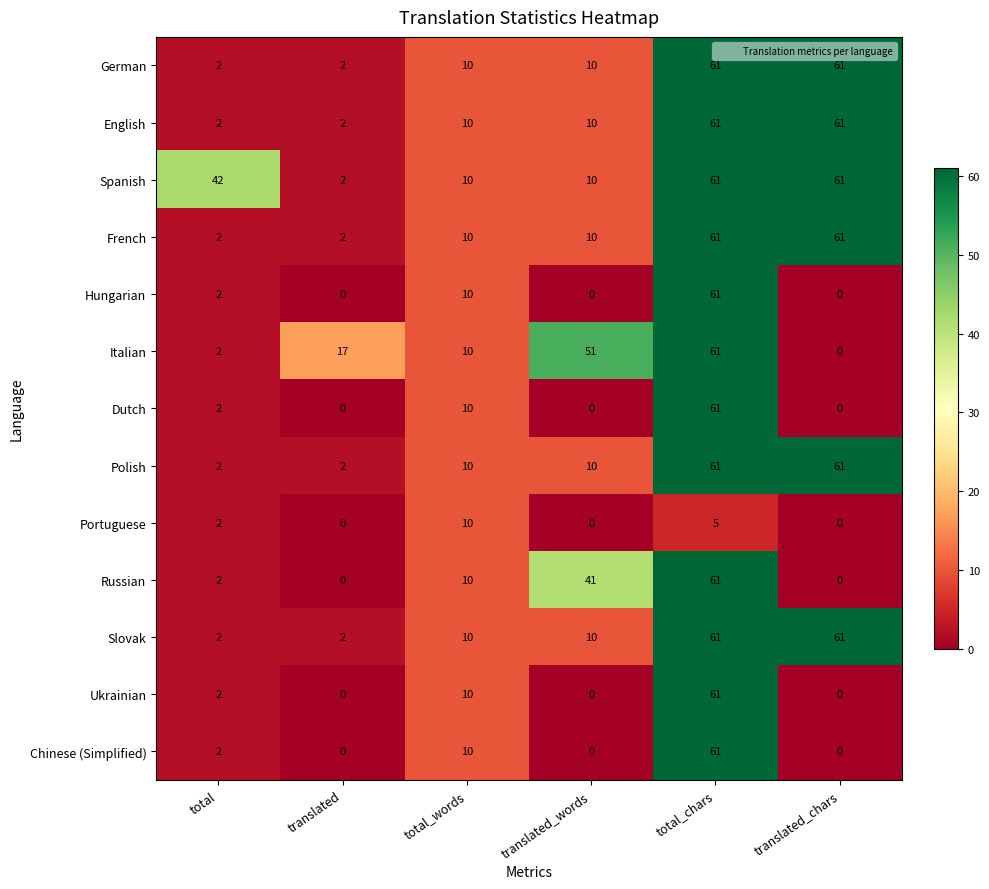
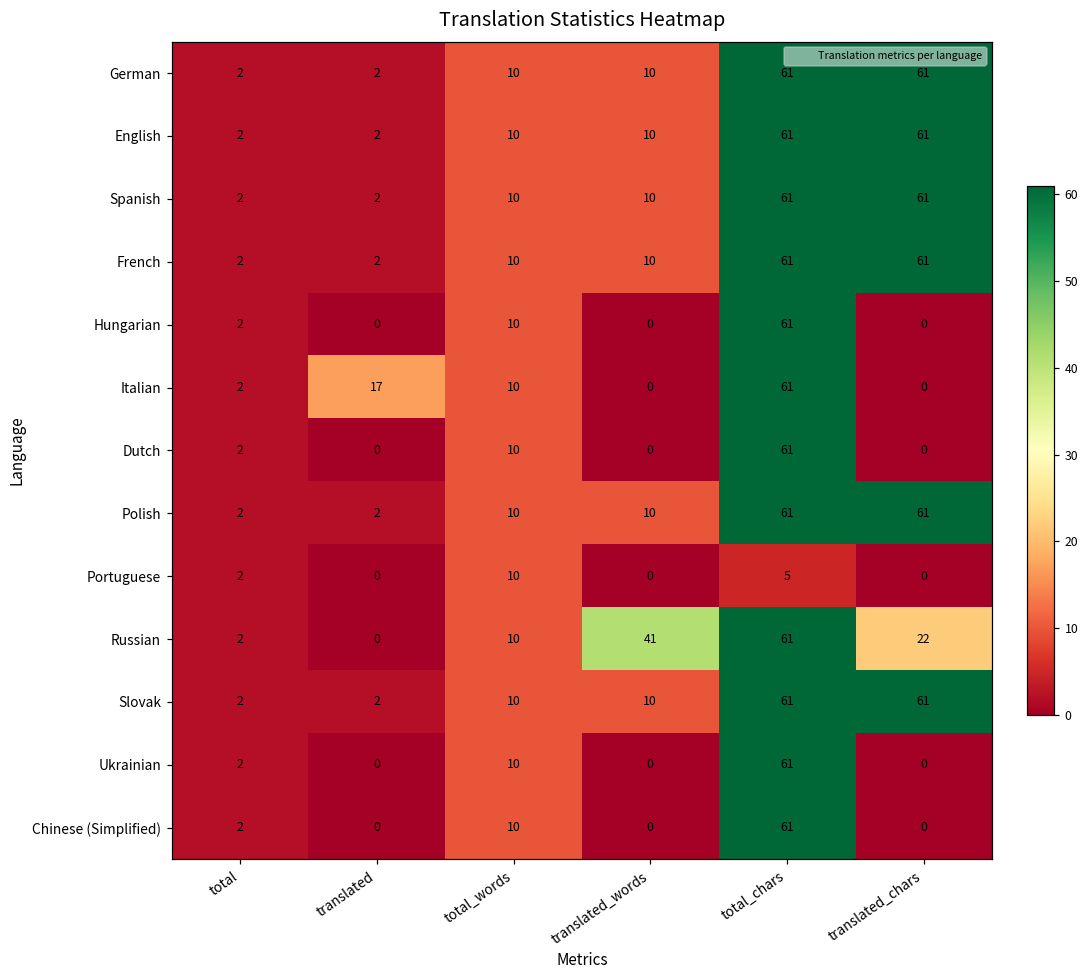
  {
    "German": {
      "total": 2,
      "translated": 2,
      "total_words": 10,
      "translated_words": 10,
      "total_chars": 61,
      "translated_chars": 61
    },
    "English": {
      "total": 2,
      "translated": 2,
      "total_words": 10,
      "translated_words": 10,
      "total_chars": 61,
      "translated_chars": 61
    },
    "Spanish": {
-     "total": 42,
+     "total": 2,
      "translated": 2,
      "total_words": 10,
      "translated_words": 10,
      "total_chars": 61,
      "translated_chars": 61
    },
    "French": {
      "total": 2,
      "translated": 2,
      "total_words": 10,
      "translated_words": 10,
      "total_chars": 61,
      "translated_chars": 61
    },
    "Hungarian": {
      "total": 2,
      "translated": 0,
      "total_words": 10,
      "translated_words": 0,
      "total_chars": 61,
      "translated_chars": 0
    },
    "Italian": {
      "total": 2,
      "translated": 17,
      "total_words": 10,
-     "translated_words": 51,
+     "translated_words": 0,
      "total_chars": 61,
      "translated_chars": 0
    },
    "Dutch": {
      "total": 2,
      "translated": 0,
      "total_words": 10,
      "translated_words": 0,
      "total_chars": 61,
      "translated_chars": 0
    },
    "Polish": {
      "total": 2,
      "translated": 2,
      "total_words": 10,
      "translated_words": 10,
      "total_chars": 61,
      "translated_chars": 61
    },
    "Portuguese": {
      "total": 2,
      "translated": 0,
      "total_words": 10,
      "translated_words": 0,
      "total_chars": 5,
      "translated_chars": 0
    },
    "Russian": {
      "total": 2,
      "translated": 0,
      "total_words": 10,
      "translated_words": 41,
      "total_chars": 61,
-     "translated_chars": 0
+     "translated_chars": 22
    },
    "Slovak": {
      "total": 2,
      "translated": 2,
      "total_words": 10,
      "translated_words": 10,
      "total_chars": 61,
      "translated_chars": 61
    },
    "Ukrainian": {
      "total": 2,
      "translated": 0,
      "total_words": 10,
      "translated_words": 0,
      "total_chars": 61,
      "translated_chars": 0
    },
    "Chinese (Simplified)": {
      "total": 2,
      "translated": 0,
      "total_words": 10,
      "translated_words": 0,
      "total_chars": 61,
      "translated_chars": 0
    }
  }
